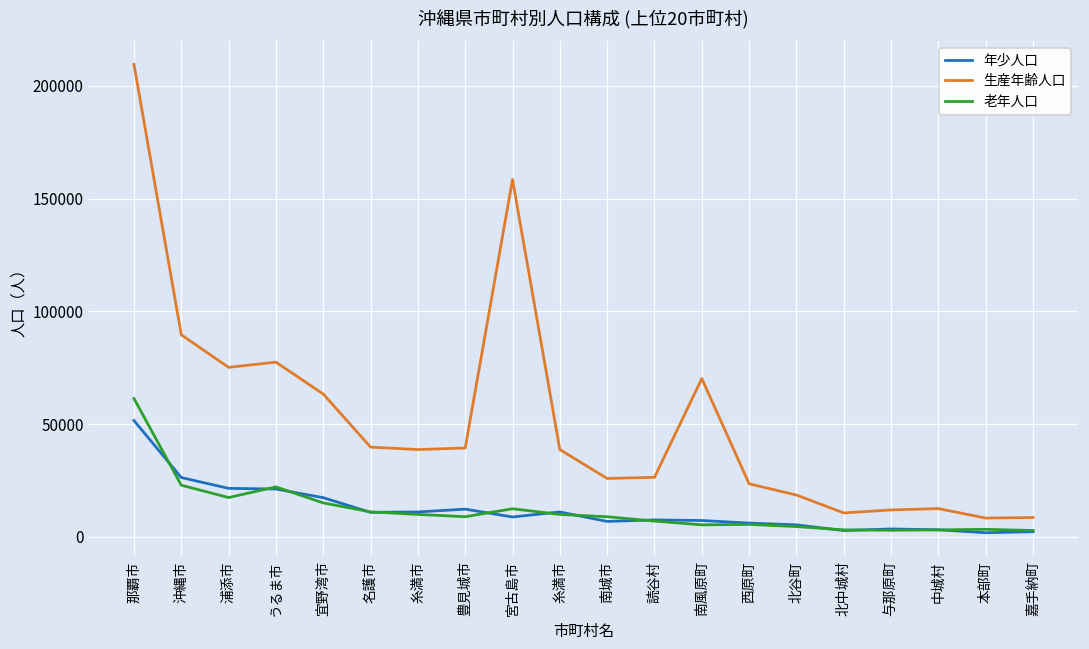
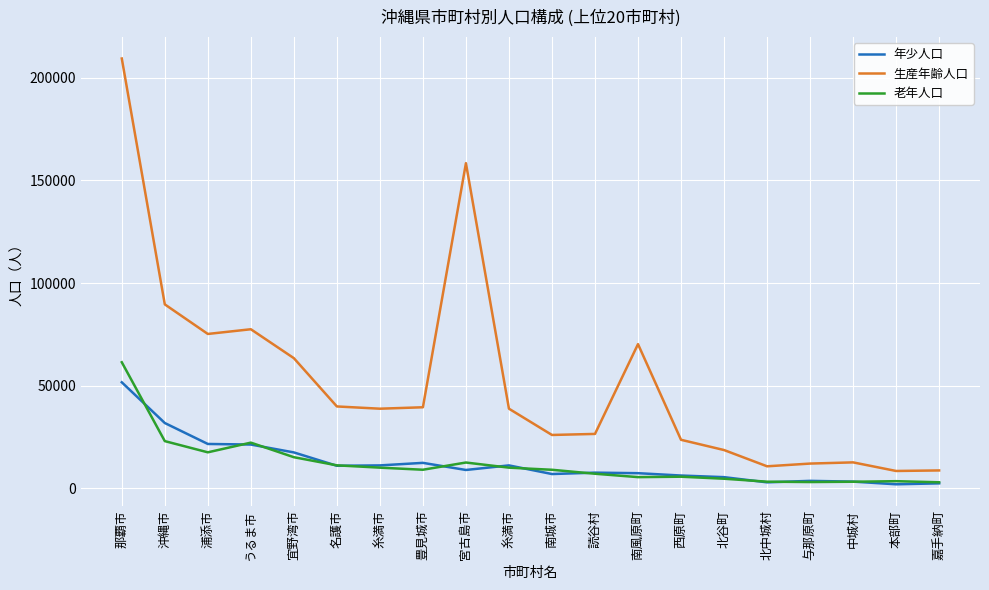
  {
    "年少人口": {
      "那覇市": 52000,
-     "沖縄市": 26000,
+     "沖縄市": 32000,
      "浦添市": 22000,
      "宜野湾市": 17000,
      "豊見城市": 12000,
      "宮古島市": 9000,
      "南城市": 7000,
      "南風原町": 7000,
      "本部町": 2000
    },
    "生産年齢人口": {
      "那覇市": 209000,
      "沖縄市": 90000,
      "浦添市": 75000,
      "うるま市": 77000,
      "宜野湾市": 63000,
      "名護市": 40000,
      "豊見城市": 39000,
      "宮古島市": 158000,
      "南城市": 26000,
      "読谷村": 26000,
      "南風原町": 70000,
      "西原町": 24000,
      "北谷町": 19000,
      "北中城村": 11000,
      "与那原町": 12000,
      "中城村": 13000,
      "本部町": 8000,
      "嘉手納町": 9000
    },
    "老年人口": {
      "那覇市": 61000,
      "沖縄市": 23000,
      "浦添市": 17000,
      "宜野湾市": 15000,
      "豊見城市": 9000,
      "宮古島市": 13000,
      "南城市": 9000,
      "南風原町": 5000,
      "本部町": 3000
    }
  }
